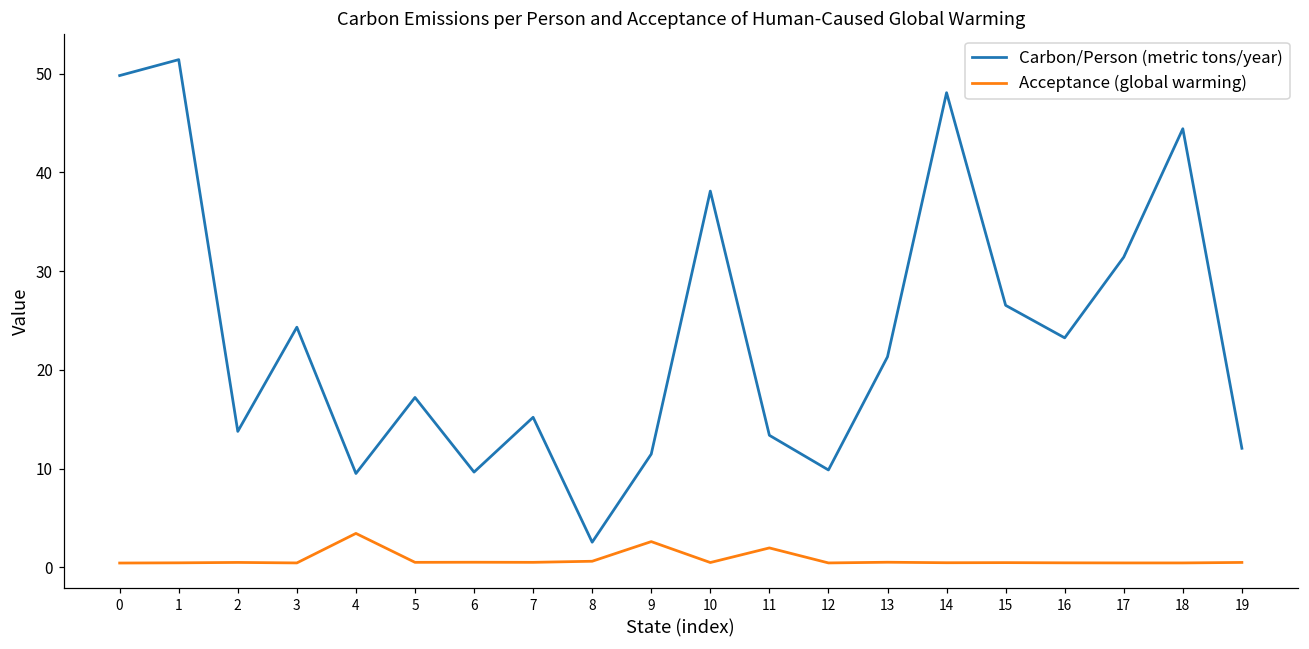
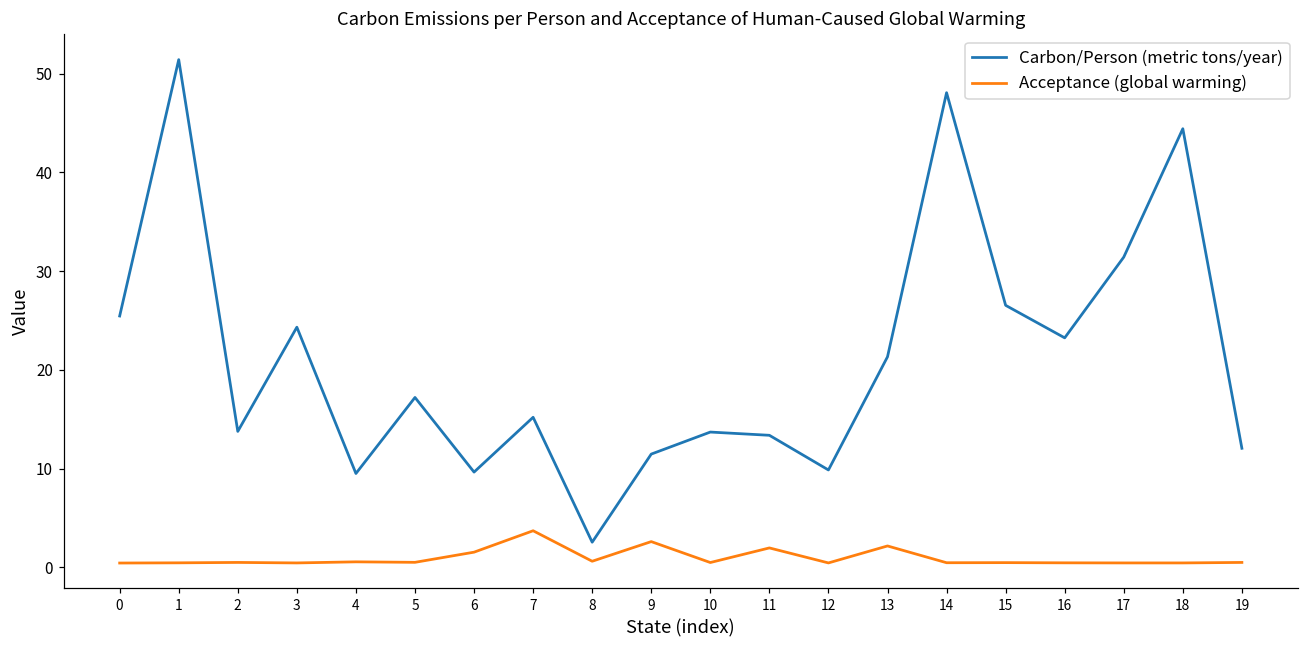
  {
    "Carbon/Person (metric tons/year)": {
-     "0": 50,
+     "0": 25,
      "1": 51,
      "2": 14,
      "3": 24,
      "4": 10,
      "5": 17,
      "6": 10,
      "7": 15,
      "8": 3,
      "9": 11,
-     "10": 38,
+     "10": 14,
      "11": 13,
      "12": 10,
      "13": 21,
      "14": 48,
      "15": 27,
      "16": 23,
      "17": 31,
      "18": 44,
      "19": 12
    },
    "Acceptance (global warming)": {
      "0": 0,
      "1": 0,
      "2": 0,
      "3": 0,
-     "4": 3,
+     "4": 1,
      "5": 1,
-     "6": 1,
-     "7": 1,
+     "6": 2,
+     "7": 4,
      "8": 1,
      "9": 3,
      "10": 0,
      "11": 2,
      "12": 0,
-     "13": 1,
+     "13": 2,
      "14": 0,
      "15": 0,
      "16": 0,
      "17": 0,
      "18": 0,
      "19": 0
    }
  }
